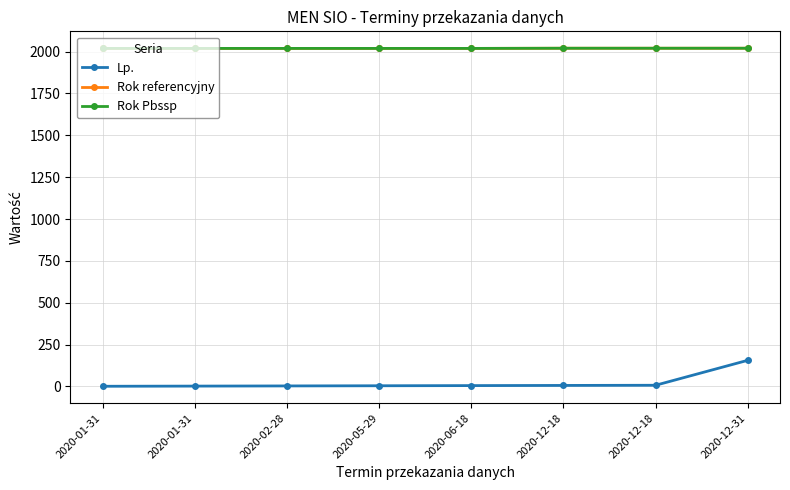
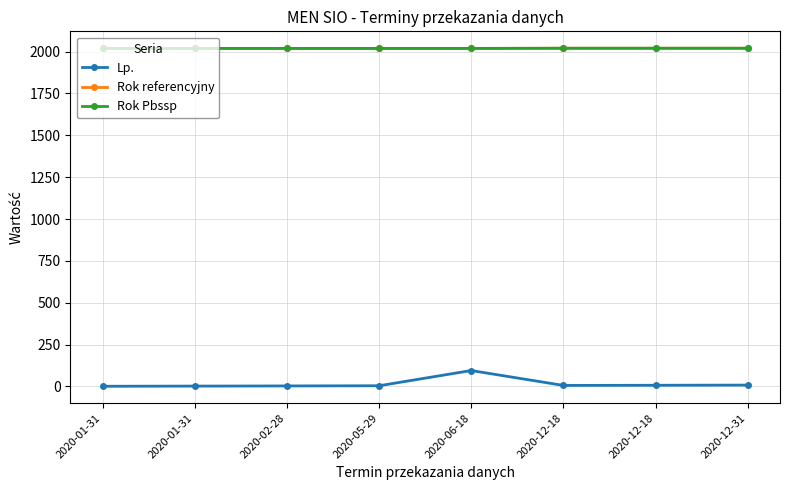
  {
    "Lp.": {
      "2020-02-28": 0,
      "2020-05-29": 0,
-     "2020-06-18": 10,
-     "2020-12-31": 160
+     "2020-06-18": 100,
+     "2020-12-31": 10
    },
    "Rok Pbssp": {
      "2020-02-28": 2020,
      "2020-05-29": 2020,
      "2020-06-18": 2020,
      "2020-12-31": 2020
    }
  }
